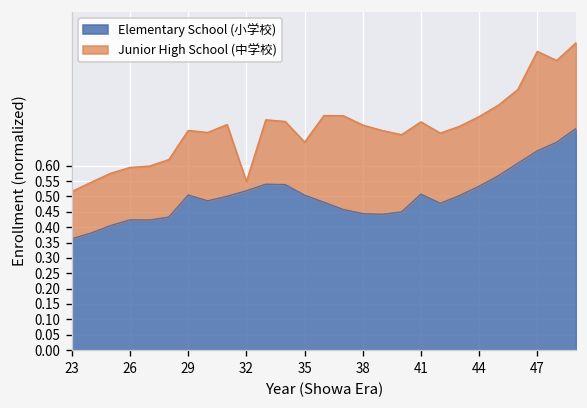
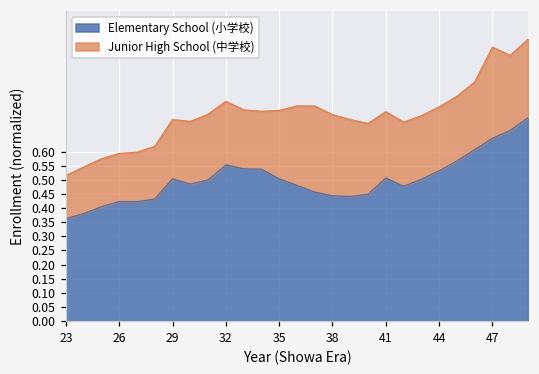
  {
    "Elementary School (小学校)": {
      "23": 0.36,
      "26": 0.42,
      "29": 0.50,
-     "32": 0.52,
+     "32": 0.55,
      "35": 0.50,
      "38": 0.44,
      "41": 0.51,
      "44": 0.53,
      "47": 0.65
    },
    "Junior High School (中学校)": {
      "23": 0.15,
      "26": 0.17,
      "29": 0.21,
-     "32": 0.03,
-     "35": 0.17,
+     "32": 0.23,
+     "35": 0.24,
      "38": 0.29,
      "41": 0.24,
      "44": 0.23,
      "47": 0.32
    }
  }
